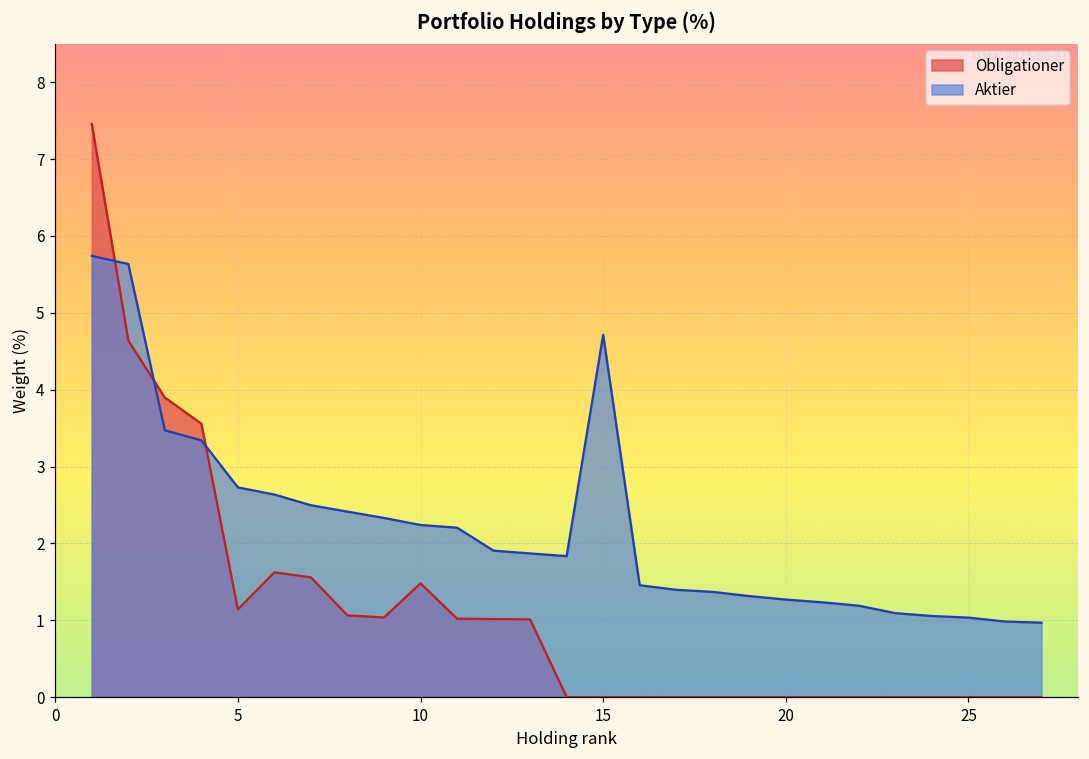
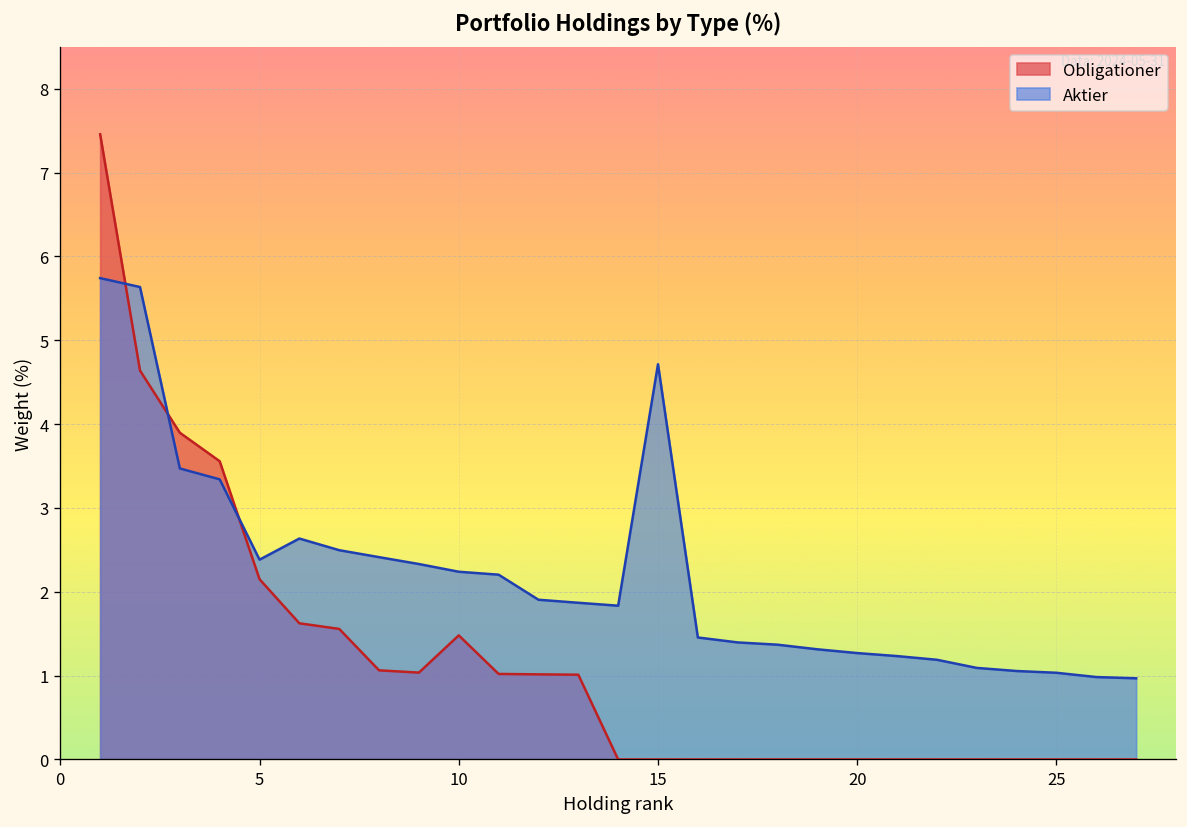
  {
    "Obligationer": {
-     "5": 1.1,
+     "5": 2.2,
      "10": 1.5,
      "15": 0.0,
      "20": 0.0,
      "25": 0.0
    },
    "Aktier": {
-     "5": 2.7,
+     "5": 2.4,
      "10": 2.2,
      "15": 4.7,
      "20": 1.3,
      "25": 1.0
    }
  }
